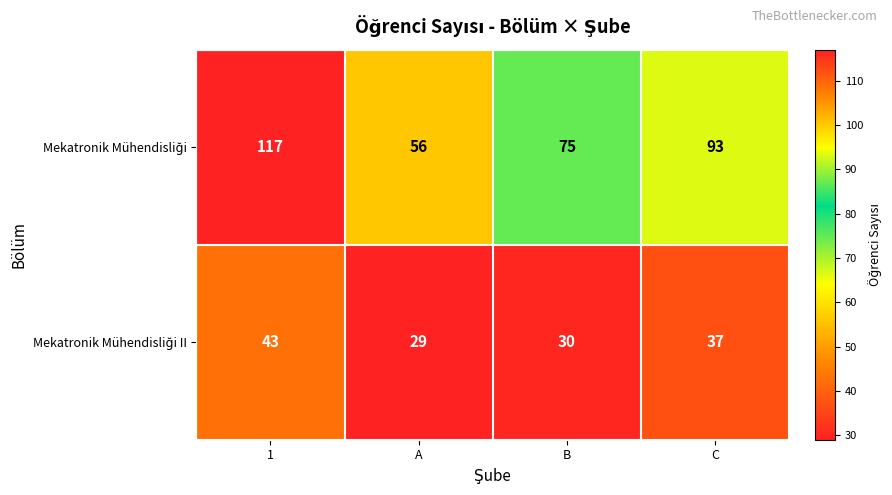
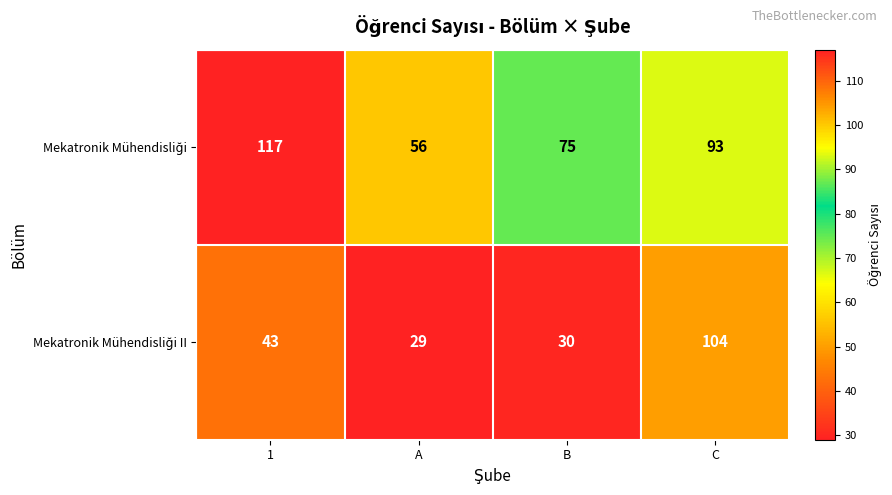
  {
    "Mekatronik Mühendisliği": {
      "1": 117,
      "A": 56,
      "B": 75,
      "C": 93
    },
    "Mekatronik Mühendisliği II": {
      "1": 43,
      "A": 29,
      "B": 30,
-     "C": 37
+     "C": 104
    }
  }
